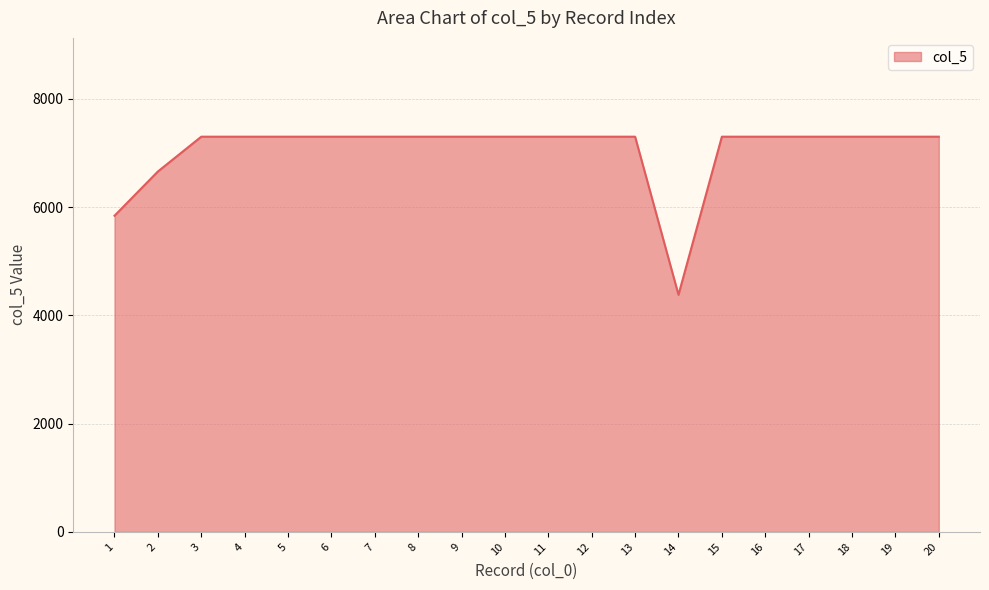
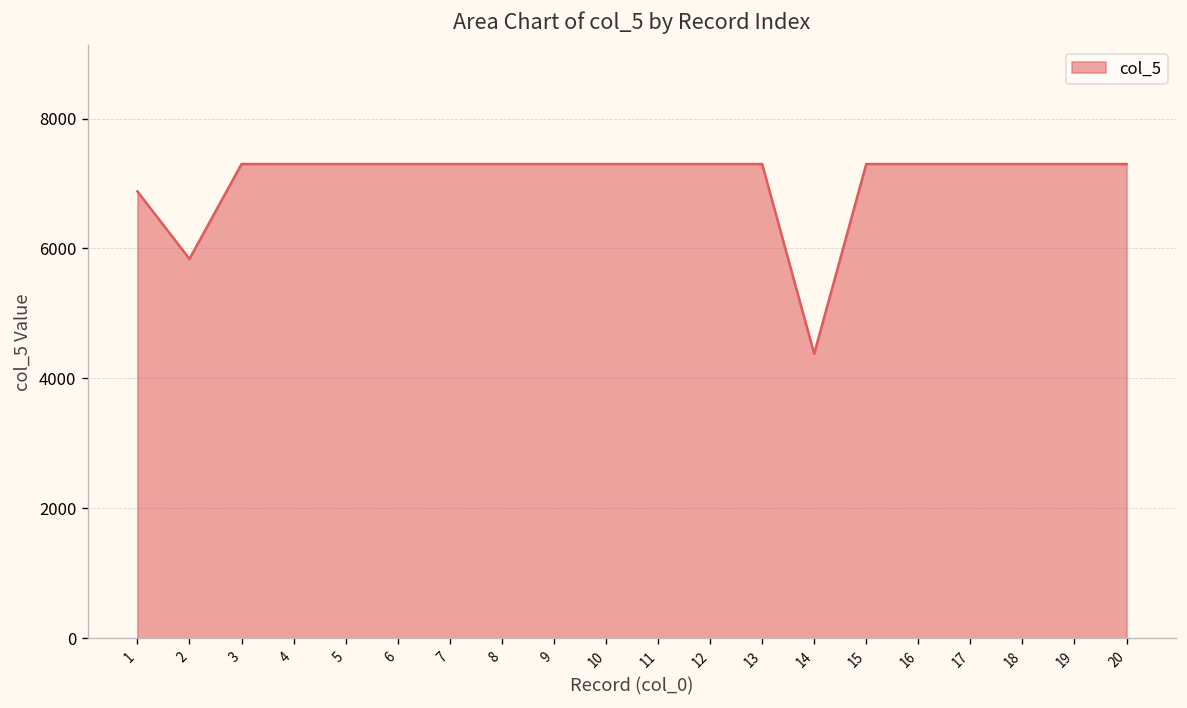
  {
-   "1": 5800,
-   "2": 6700,
+   "1": 6900,
+   "2": 5800,
    "3": 7300,
    "4": 7300,
    "5": 7300,
    "6": 7300,
    "7": 7300,
    "8": 7300,
    "9": 7300,
    "10": 7300,
    "11": 7300,
    "12": 7300,
    "13": 7300,
    "14": 4400,
    "15": 7300,
    "16": 7300,
    "17": 7300,
    "18": 7300,
    "19": 7300,
    "20": 7300
  }
